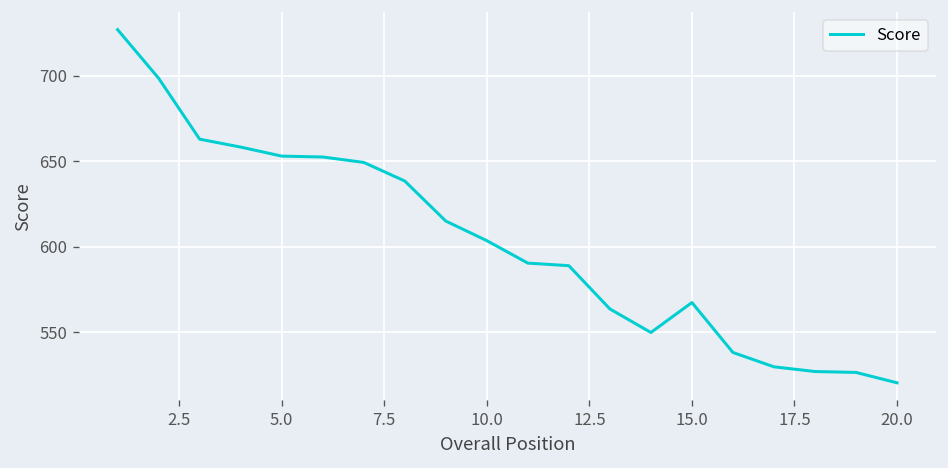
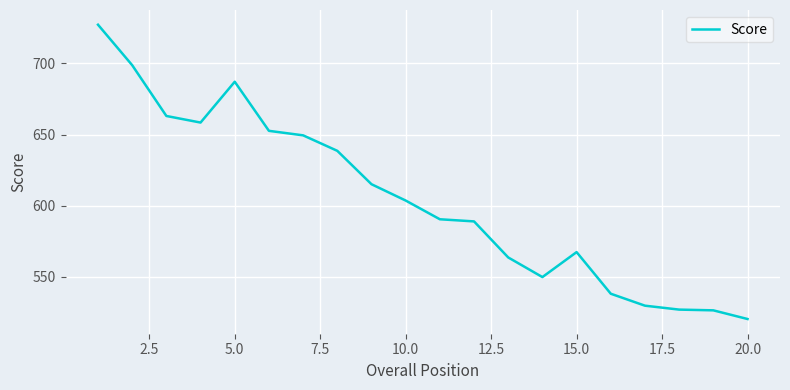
  {
-   "5.0": 653,
+   "5.0": 687,
    "10.0": 604,
    "15.0": 567,
    "20.0": 521
  }
